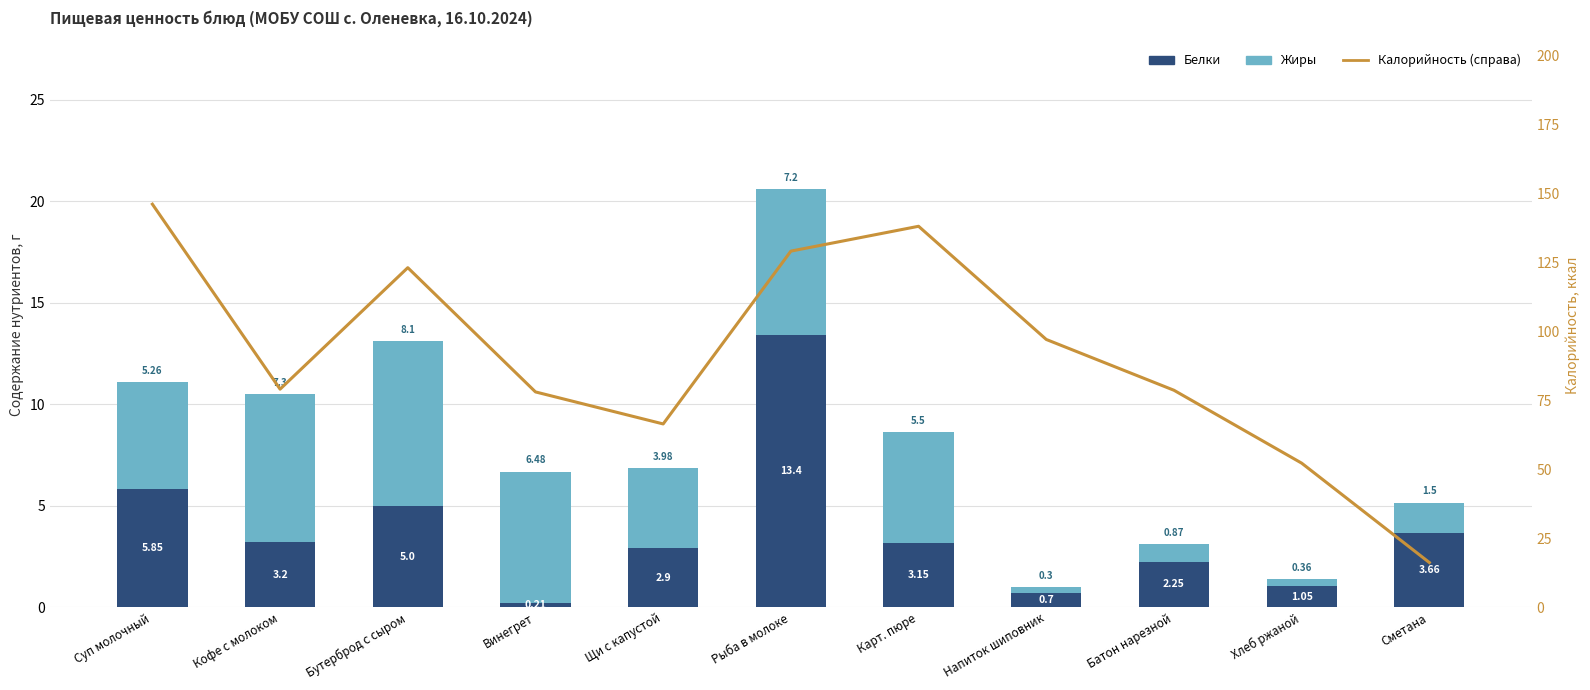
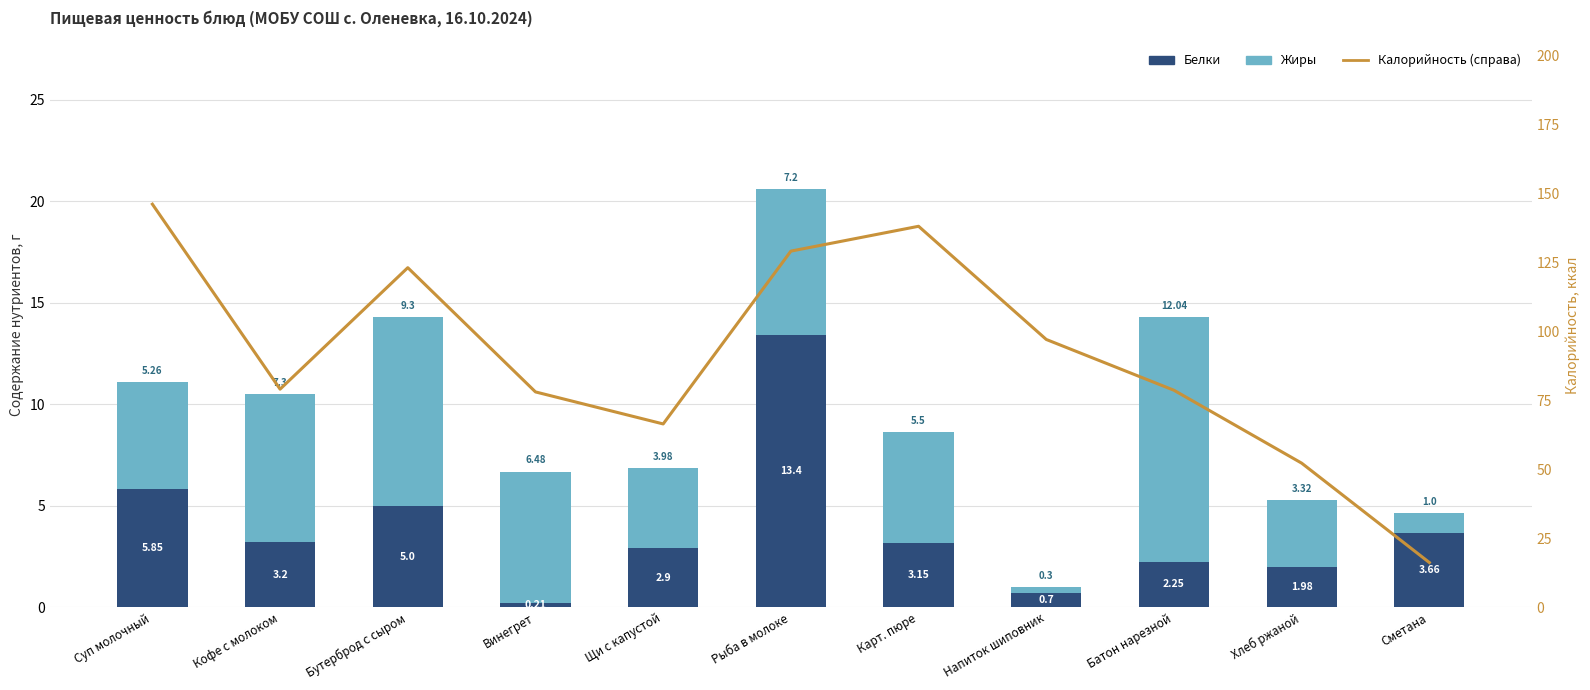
  {
    "Белки": {
      "Суп молочный": 5.85,
      "Кофе с молоком": 3.2,
      "Бутерброд с сыром": 5.0,
      "Винегрет": 0.21,
      "Щи с капустой": 2.9,
      "Рыба в молоке": 13.4,
      "Карт. пюре": 3.15,
      "Напиток шиповник": 0.7,
      "Батон нарезной": 2.25,
-     "Хлеб ржаной": 1.05,
+     "Хлеб ржаной": 1.98,
      "Сметана": 3.66
    },
    "Жиры": {
      "Суп молочный": 5.26,
-     "Бутерброд с сыром": 8.1,
+     "Бутерброд с сыром": 9.3,
      "Винегрет": 6.48,
      "Щи с капустой": 3.98,
      "Рыба в молоке": 7.2,
      "Карт. пюре": 5.5,
      "Напиток шиповник": 0.3,
-     "Батон нарезной": 0.87,
-     "Хлеб ржаной": 0.36,
-     "Сметана": 1.5
+     "Батон нарезной": 12.04,
+     "Хлеб ржаной": 3.32,
+     "Сметана": 1.0
    }
  }
